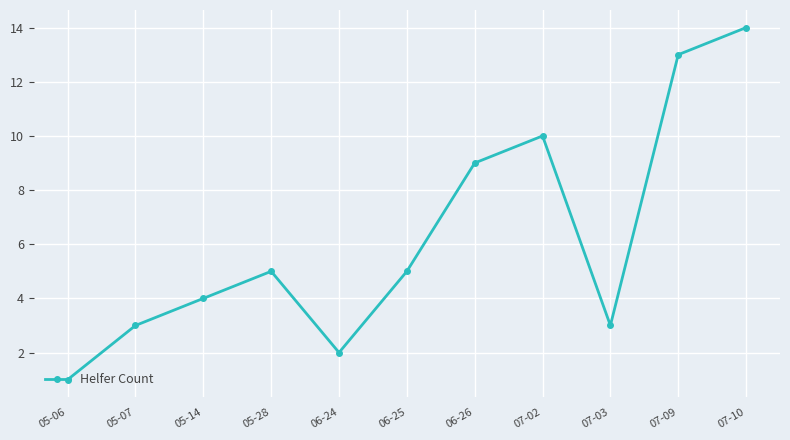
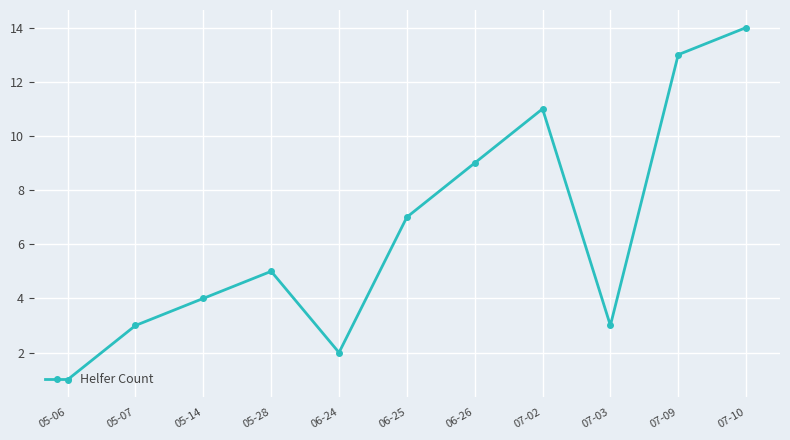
  {
    "05-06": 1,
    "05-07": 3,
    "05-14": 4,
    "05-28": 5,
    "06-24": 2,
-   "06-25": 5,
+   "06-25": 7,
    "06-26": 9,
-   "07-02": 10,
+   "07-02": 11,
    "07-03": 3,
    "07-09": 13,
    "07-10": 14
  }
